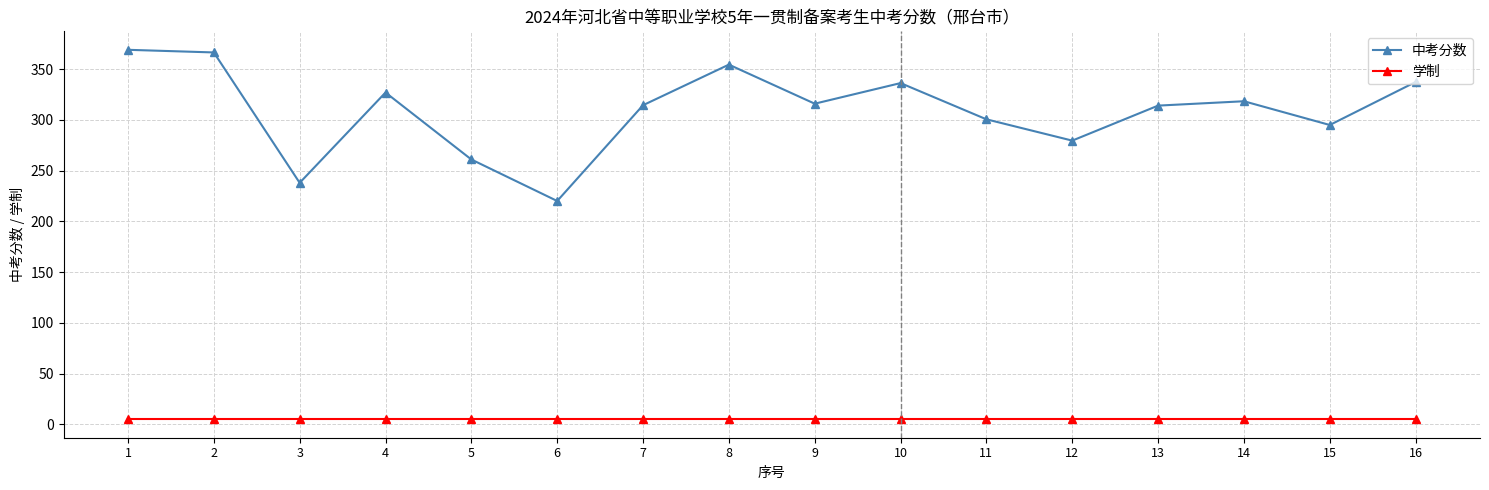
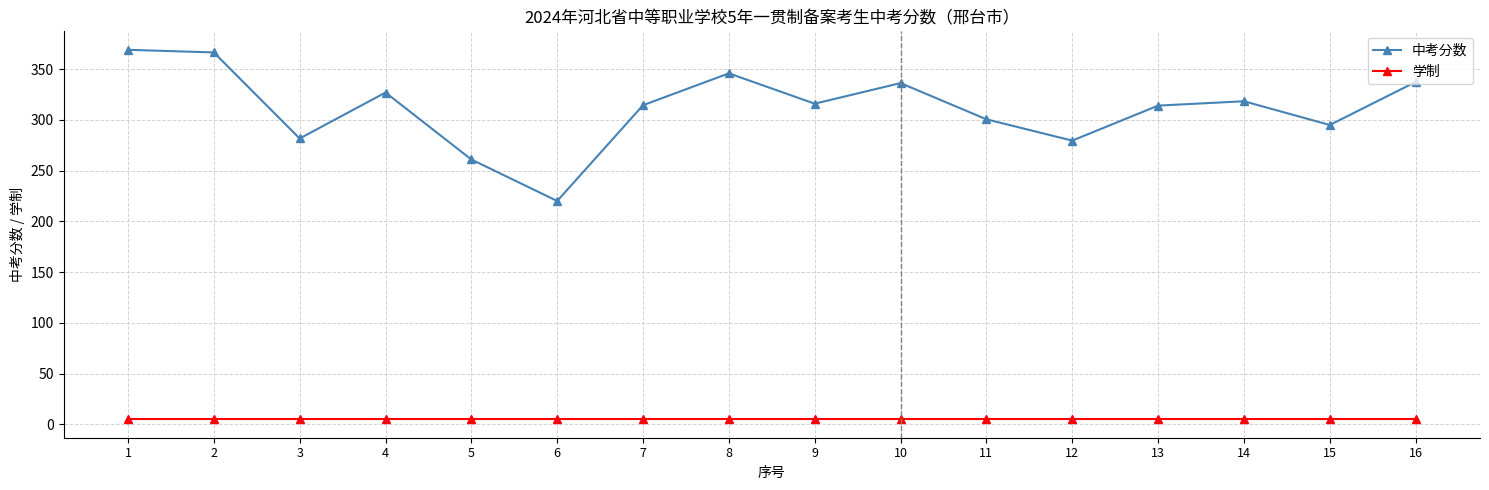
  {
    "中考分数": {
      "1": 369,
      "2": 367,
-     "3": 238,
+     "3": 282,
      "4": 327,
      "5": 261,
      "6": 220,
      "7": 315,
-     "8": 355,
+     "8": 346,
      "9": 316,
      "10": 336,
      "11": 301,
      "12": 280,
      "13": 314,
      "14": 318,
      "15": 295
    },
    "学制": {
      "1": 5,
      "2": 5,
      "3": 5,
      "4": 5,
      "5": 5,
      "6": 5,
      "7": 5,
      "8": 5,
      "9": 5,
      "10": 5,
      "11": 5,
      "12": 5,
      "13": 5,
      "14": 5,
      "15": 5,
      "16": 5
    }
  }
